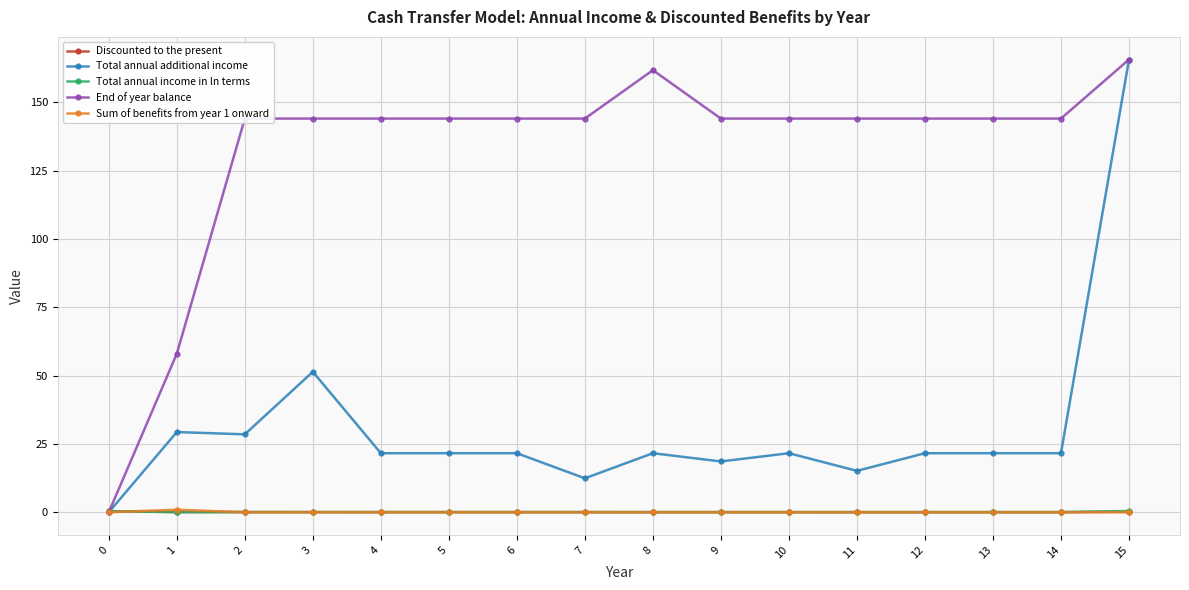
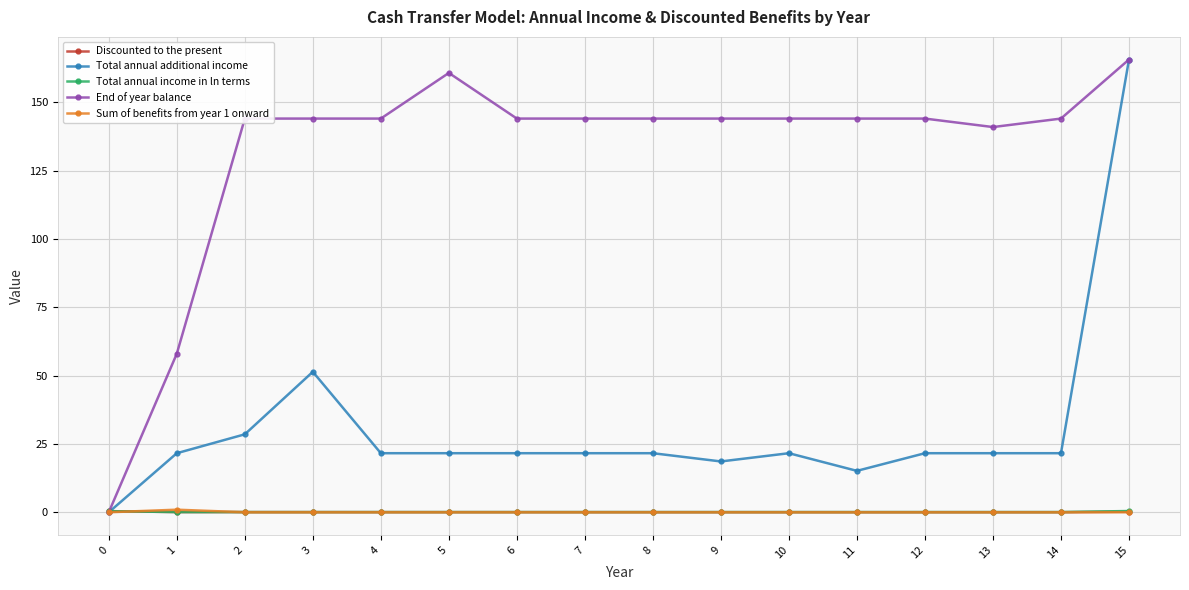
  {
    "Total annual additional income": {
-     "1": 29,
+     "1": 22,
      "2": 29,
      "3": 51,
      "4": 22,
      "5": 22,
      "6": 22,
-     "7": 12,
+     "7": 22,
      "8": 22,
      "9": 19,
      "10": 22,
      "11": 15,
      "12": 22,
      "13": 22,
      "14": 22
    },
    "End of year balance": {
      "1": 58,
      "3": 144,
      "4": 144,
-     "5": 144,
+     "5": 161,
      "6": 144,
      "7": 144,
-     "8": 162,
+     "8": 144,
      "9": 144,
      "10": 144,
      "11": 144,
      "12": 144,
-     "13": 144,
+     "13": 141,
      "14": 144
    }
  }
